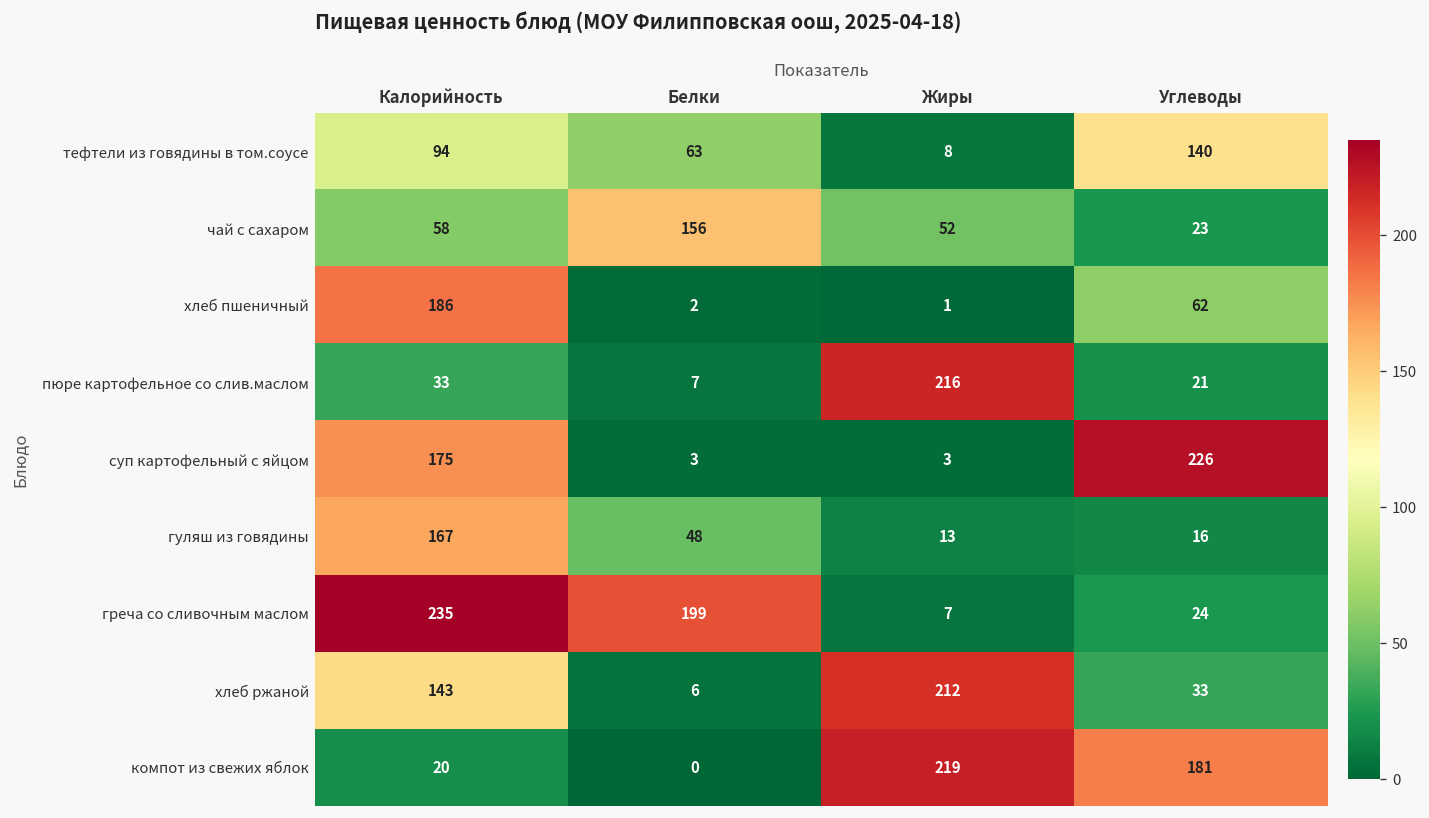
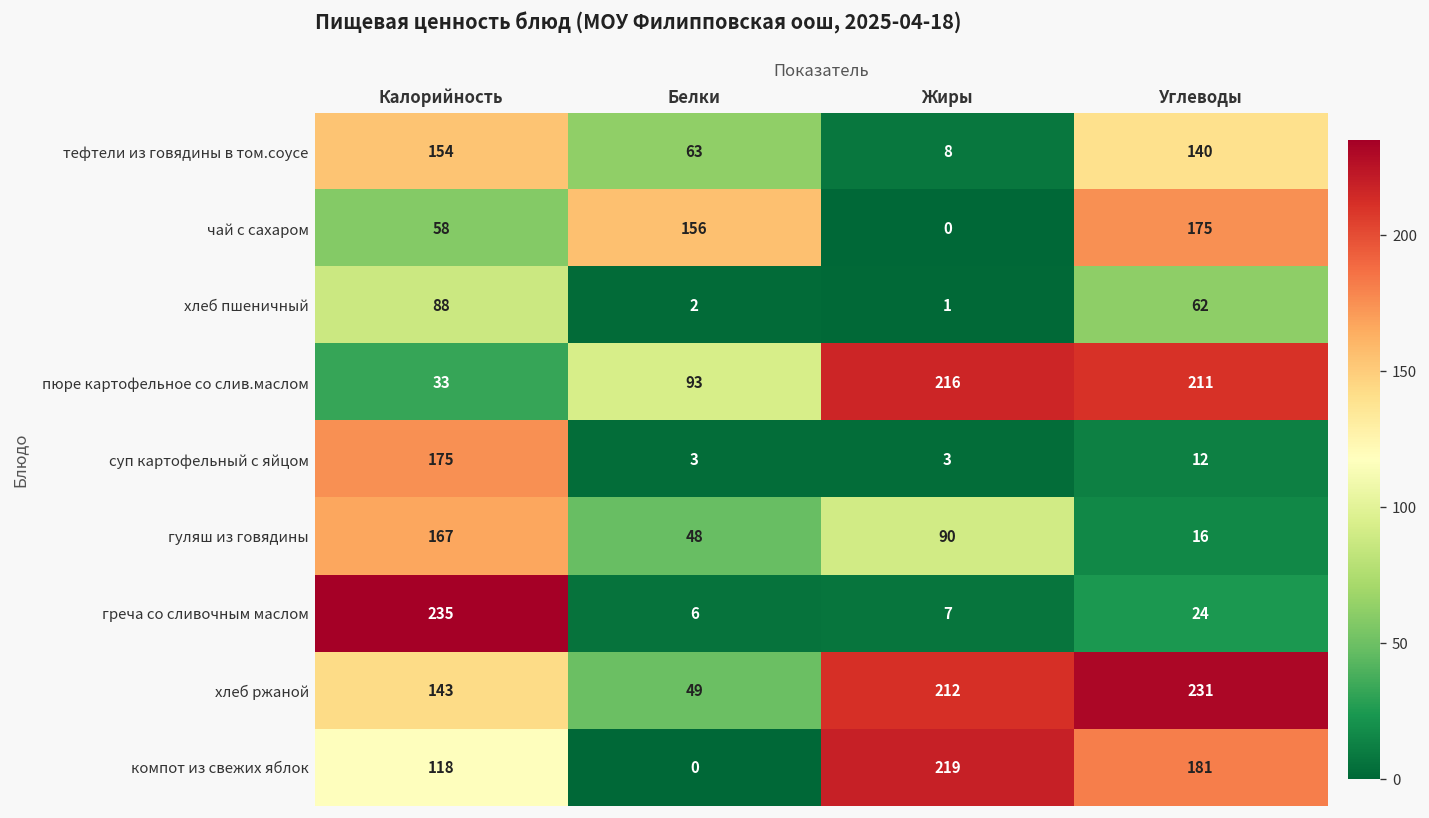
  {
    "тефтели из говядины в том.соусе": {
-     "Калорийность": 94,
+     "Калорийность": 154,
      "Белки": 63,
      "Жиры": 8,
      "Углеводы": 140
    },
    "чай с сахаром": {
      "Калорийность": 58,
      "Белки": 156,
-     "Жиры": 52,
-     "Углеводы": 23
+     "Жиры": 0,
+     "Углеводы": 175
    },
    "хлеб пшеничный": {
-     "Калорийность": 186,
+     "Калорийность": 88,
      "Белки": 2,
      "Жиры": 1,
      "Углеводы": 62
    },
    "пюре картофельное со слив.маслом": {
      "Калорийность": 33,
-     "Белки": 7,
+     "Белки": 93,
      "Жиры": 216,
-     "Углеводы": 21
+     "Углеводы": 211
    },
    "суп картофельный с яйцом": {
      "Калорийность": 175,
      "Белки": 3,
      "Жиры": 3,
-     "Углеводы": 226
+     "Углеводы": 12
    },
    "гуляш из говядины": {
      "Калорийность": 167,
      "Белки": 48,
-     "Жиры": 13,
+     "Жиры": 90,
      "Углеводы": 16
    },
    "греча со сливочным маслом": {
      "Калорийность": 235,
-     "Белки": 199,
+     "Белки": 6,
      "Жиры": 7,
      "Углеводы": 24
    },
    "хлеб ржаной": {
      "Калорийность": 143,
-     "Белки": 6,
+     "Белки": 49,
      "Жиры": 212,
-     "Углеводы": 33
+     "Углеводы": 231
    },
    "компот из свежих яблок": {
-     "Калорийность": 20,
+     "Калорийность": 118,
      "Белки": 0,
      "Жиры": 219,
      "Углеводы": 181
    }
  }
